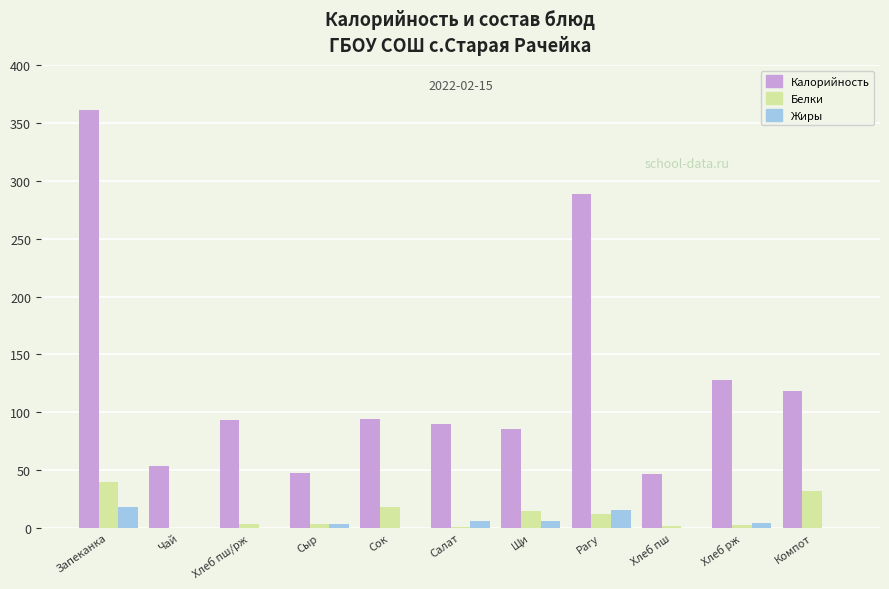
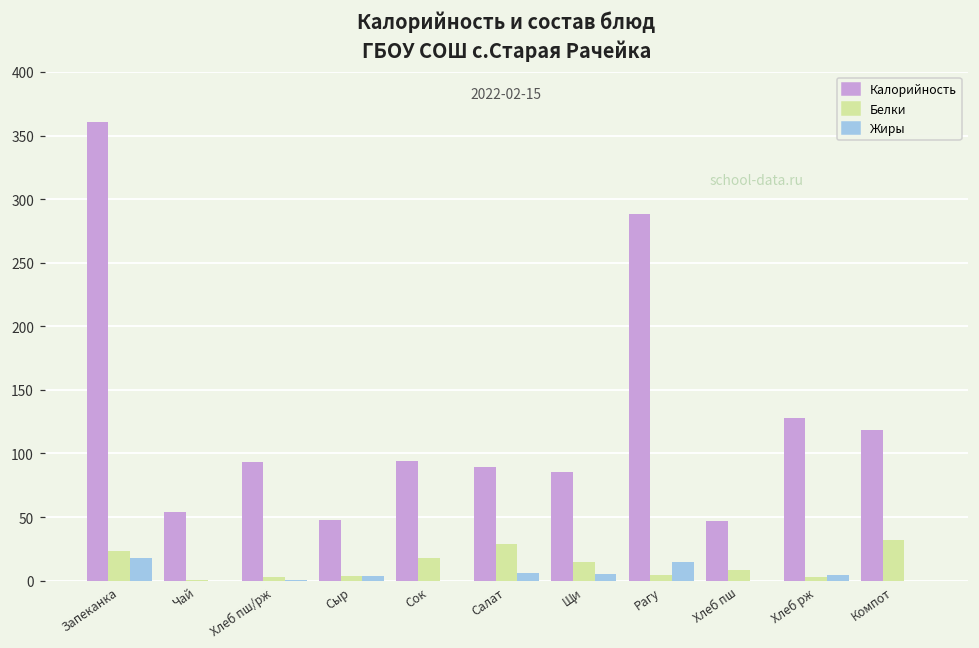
  {
    "Белки": {
-     "Запеканка": 39,
+     "Запеканка": 23,
      "Хлеб пш/рж": 3,
      "Сыр": 4,
      "Сок": 18,
-     "Салат": 1,
+     "Салат": 29,
      "Щи": 15,
-     "Рагу": 12,
-     "Хлеб пш": 2,
+     "Рагу": 5,
+     "Хлеб пш": 9,
      "Хлеб рж": 3,
      "Компот": 32
    }
  }
